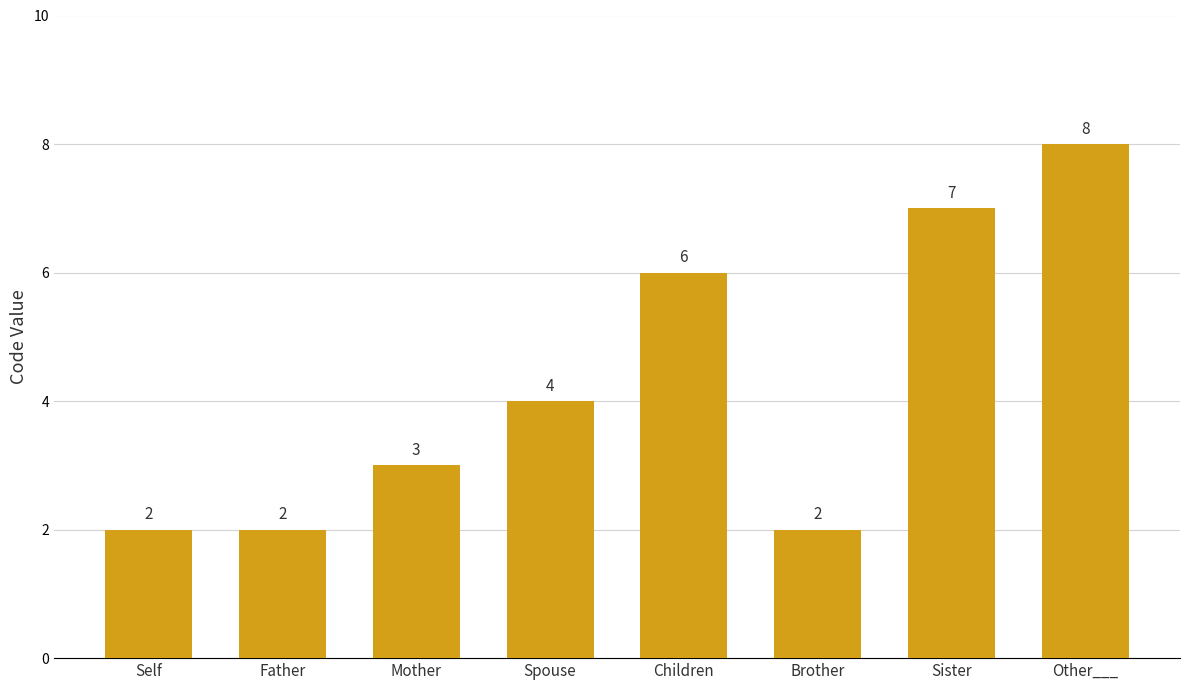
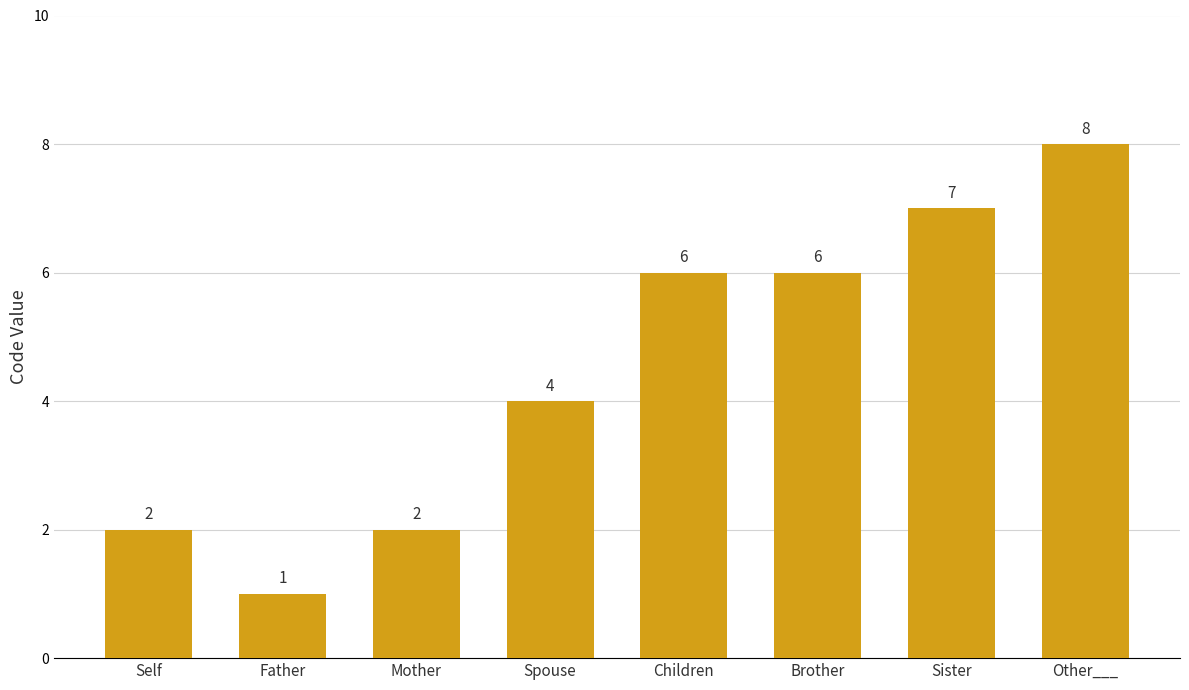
  {
    "Self": 2,
-   "Father": 2,
-   "Mother": 3,
+   "Father": 1,
+   "Mother": 2,
    "Spouse": 4,
    "Children": 6,
-   "Brother": 2,
+   "Brother": 6,
    "Sister": 7,
    "Other___": 8
  }
